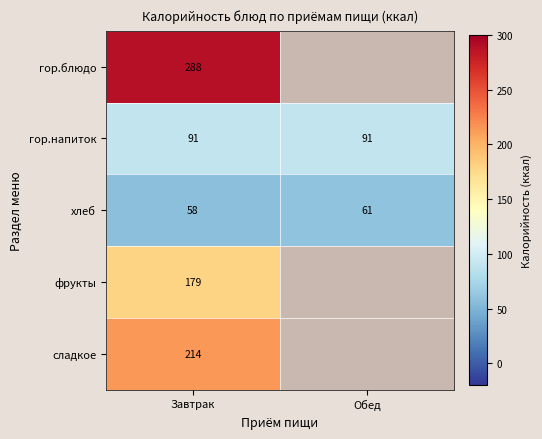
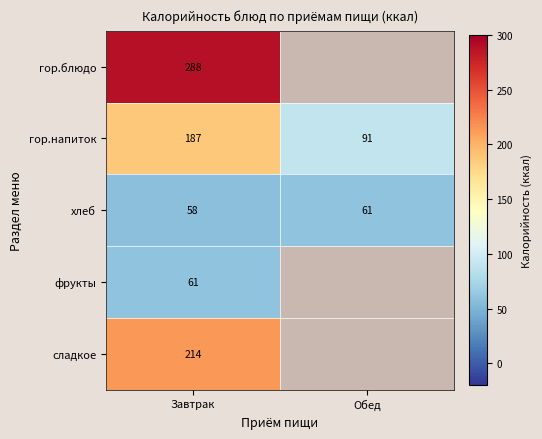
  {
    "гор.блюдо": {
      "Завтрак": 288
    },
    "гор.напиток": {
-     "Завтрак": 91,
+     "Завтрак": 187,
      "Обед": 91
    },
    "хлеб": {
      "Завтрак": 58,
      "Обед": 61
    },
    "фрукты": {
-     "Завтрак": 179
+     "Завтрак": 61
    },
    "сладкое": {
      "Завтрак": 214
    }
  }
